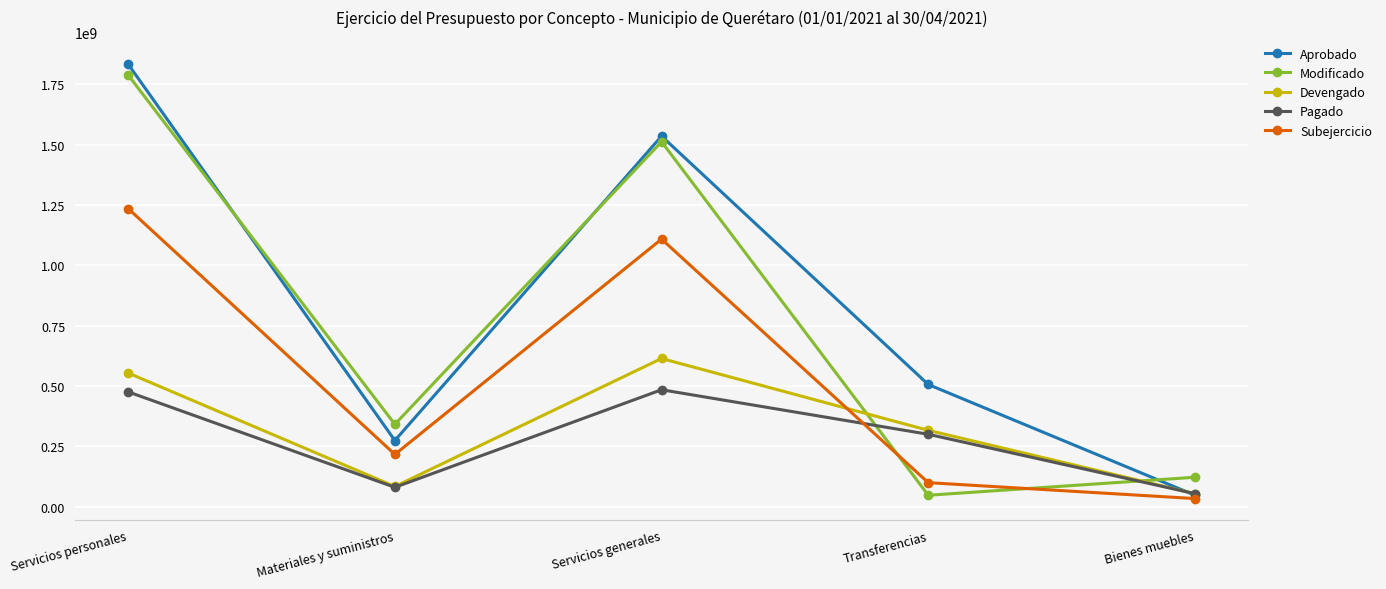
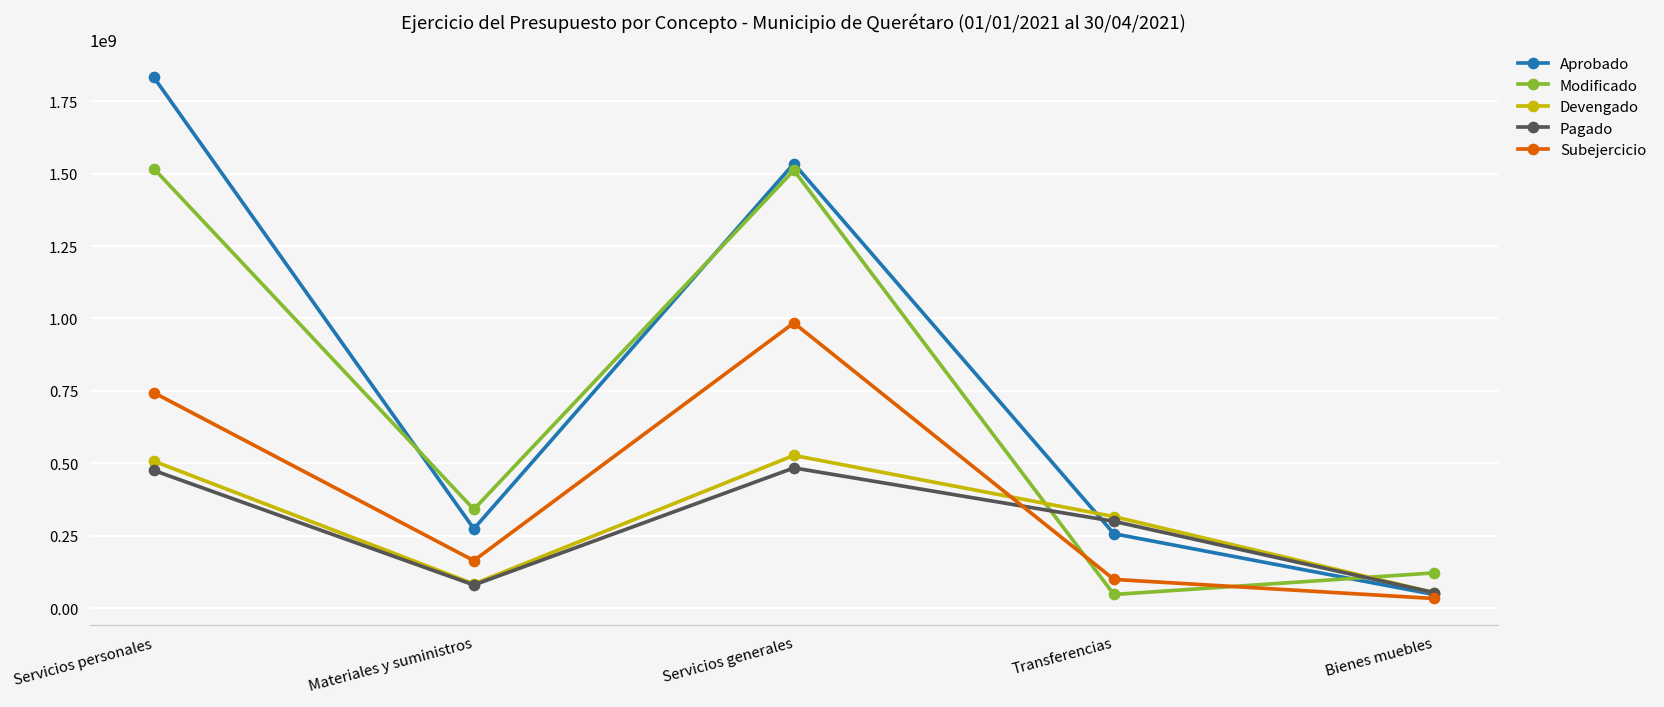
  {
    "Aprobado": {
      "Servicios personales": 1830000000,
      "Materiales y suministros": 270000000,
      "Servicios generales": 1530000000,
-     "Transferencias": 510000000
+     "Transferencias": 260000000
    },
    "Modificado": {
-     "Servicios personales": 1790000000,
+     "Servicios personales": 1520000000,
      "Materiales y suministros": 340000000,
      "Servicios generales": 1510000000,
      "Transferencias": 50000000,
      "Bienes muebles": 120000000
    },
    "Devengado": {
-     "Servicios personales": 550000000,
-     "Servicios generales": 610000000,
+     "Servicios personales": 510000000,
+     "Servicios generales": 530000000,
      "Transferencias": 320000000
    },
    "Pagado": {
      "Servicios personales": 480000000,
      "Servicios generales": 480000000,
      "Transferencias": 300000000
    },
    "Subejercicio": {
-     "Servicios personales": 1230000000,
-     "Materiales y suministros": 220000000,
-     "Servicios generales": 1110000000,
+     "Servicios personales": 740000000,
+     "Materiales y suministros": 160000000,
+     "Servicios generales": 980000000,
      "Transferencias": 100000000,
      "Bienes muebles": 30000000
    }
  }
